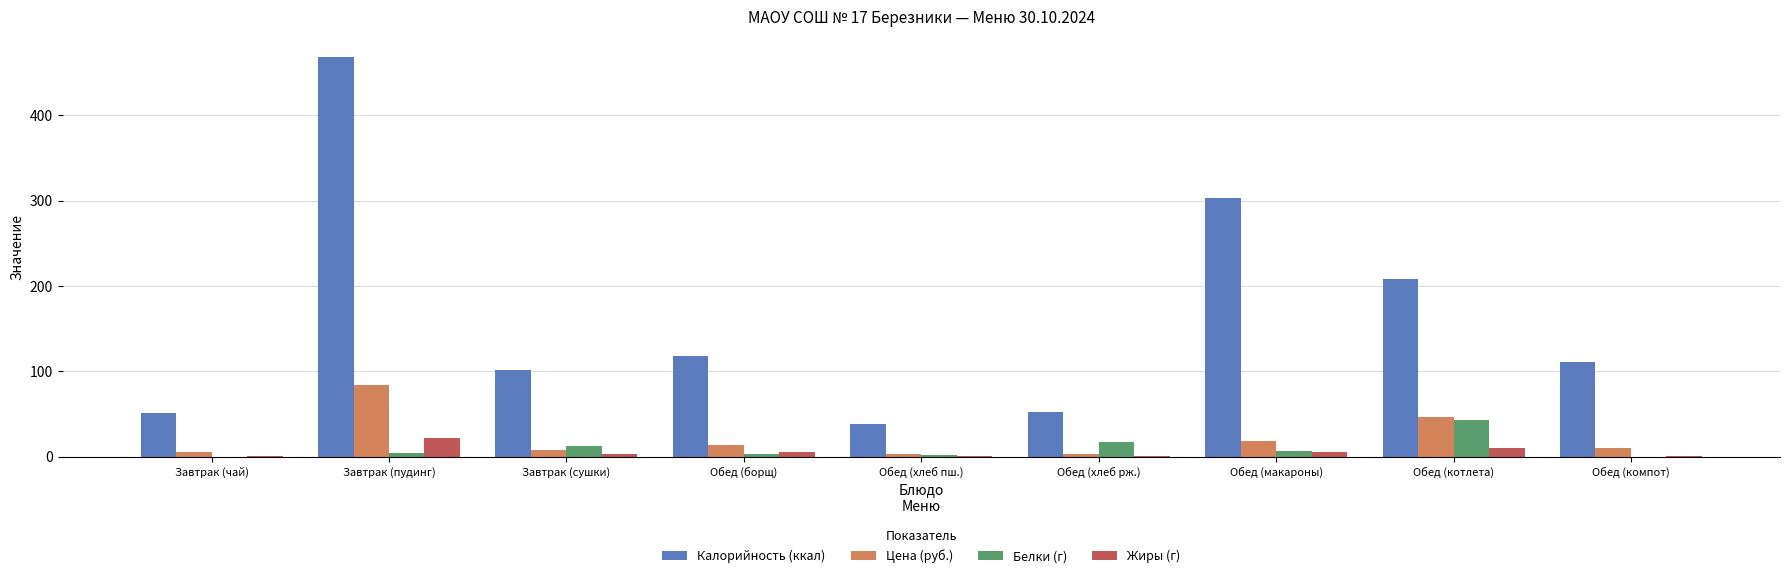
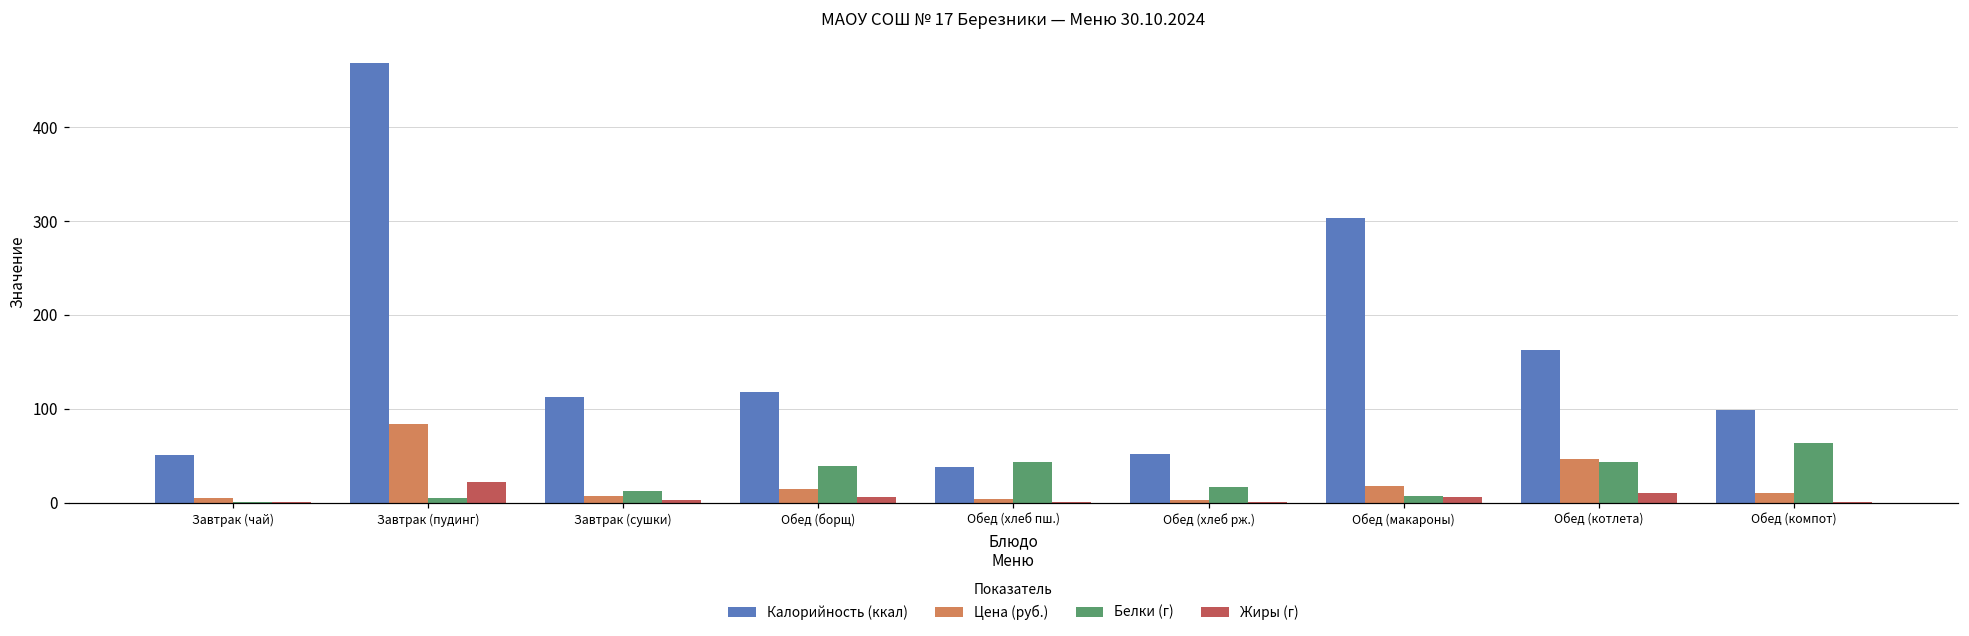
  {
    "Калорийность (ккал)": {
      "Завтрак (чай)": 50,
      "Завтрак (пудинг)": 470,
-     "Завтрак (сушки)": 100,
+     "Завтрак (сушки)": 110,
      "Обед (борщ)": 120,
      "Обед (хлеб пш.)": 40,
      "Обед (хлеб рж.)": 50,
      "Обед (макароны)": 300,
-     "Обед (котлета)": 210,
-     "Обед (компот)": 110
+     "Обед (котлета)": 160,
+     "Обед (компот)": 100
    },
    "Белки (г)": {
      "Завтрак (пудинг)": 0,
      "Завтрак (сушки)": 10,
-     "Обед (борщ)": 0,
-     "Обед (хлеб пш.)": 0,
+     "Обед (борщ)": 40,
+     "Обед (хлеб пш.)": 40,
      "Обед (хлеб рж.)": 20,
      "Обед (макароны)": 10,
      "Обед (котлета)": 40,
-     "Обед (компот)": 0
+     "Обед (компот)": 60
    }
  }
